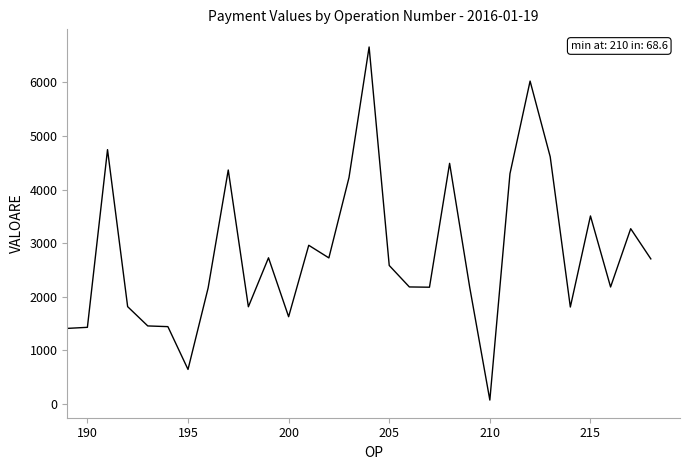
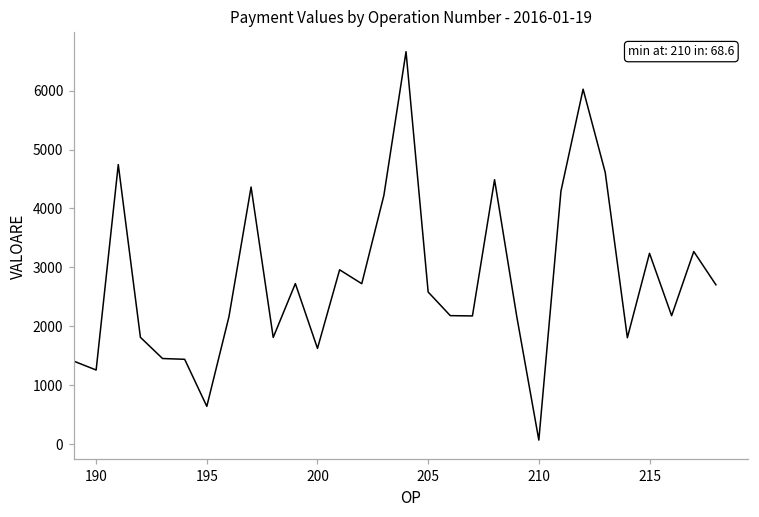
  {
-   "190": 1400,
+   "190": 1300,
    "195": 600,
    "200": 1600,
    "205": 2600,
    "210": 100,
-   "215": 3500
+   "215": 3200
  }
